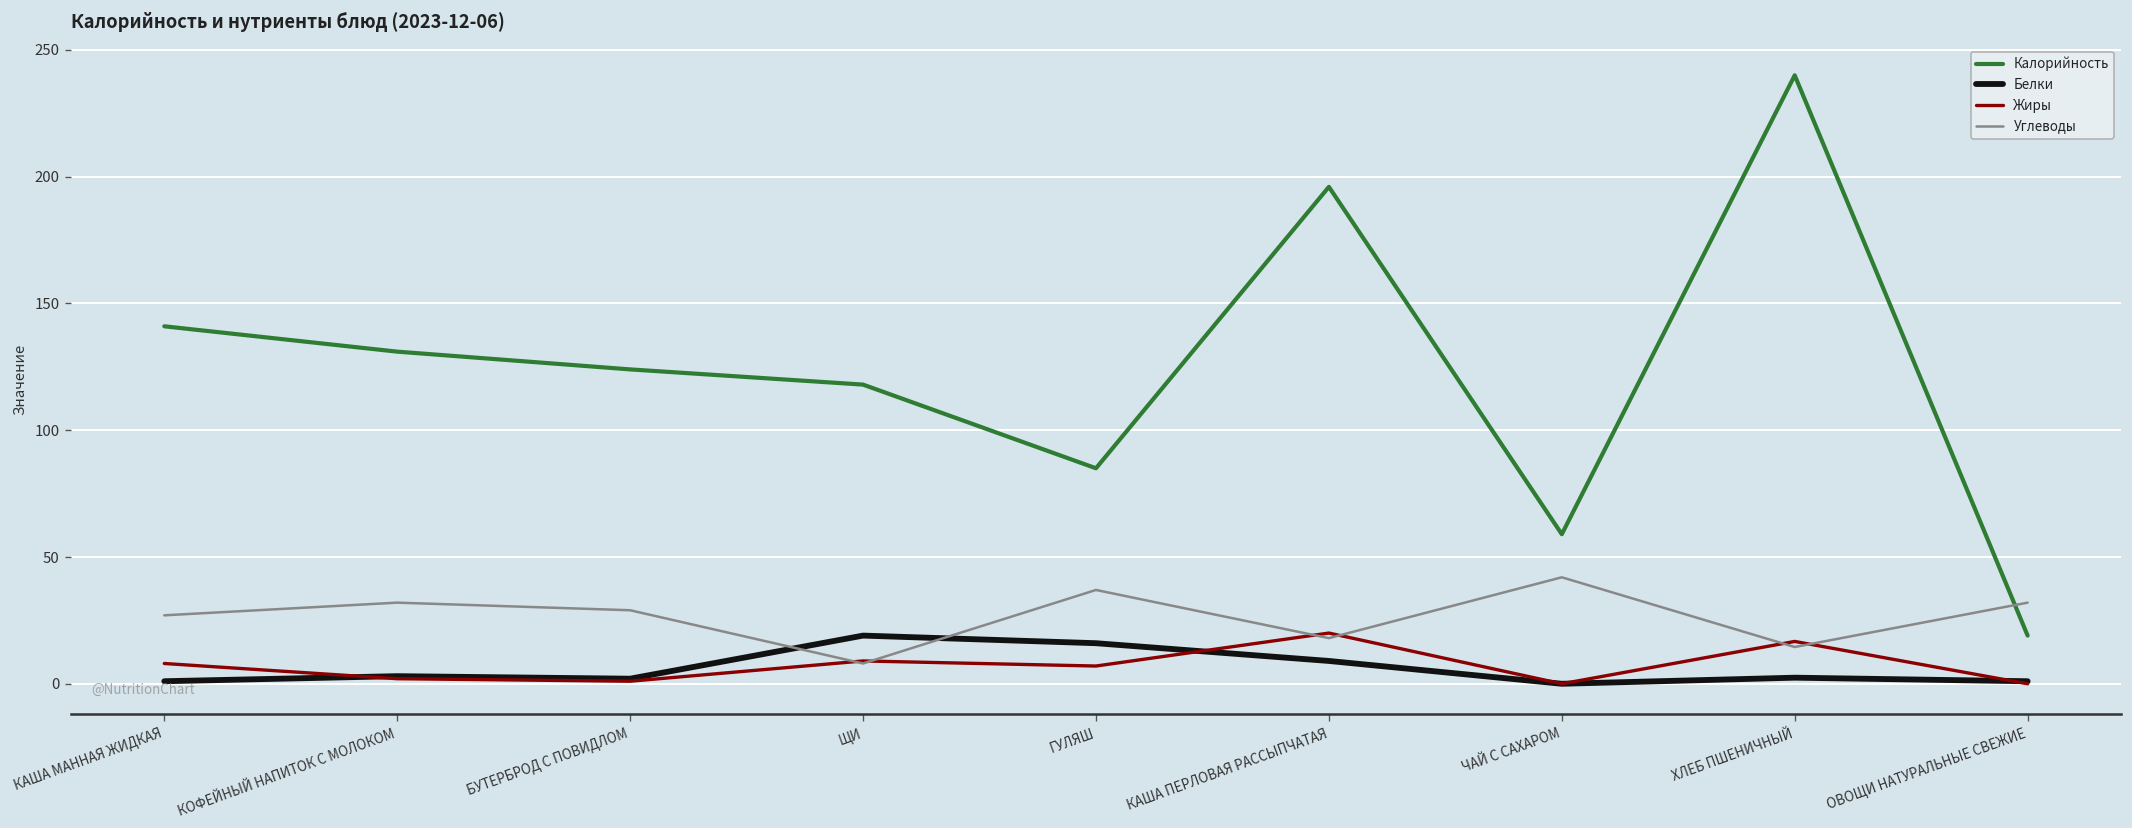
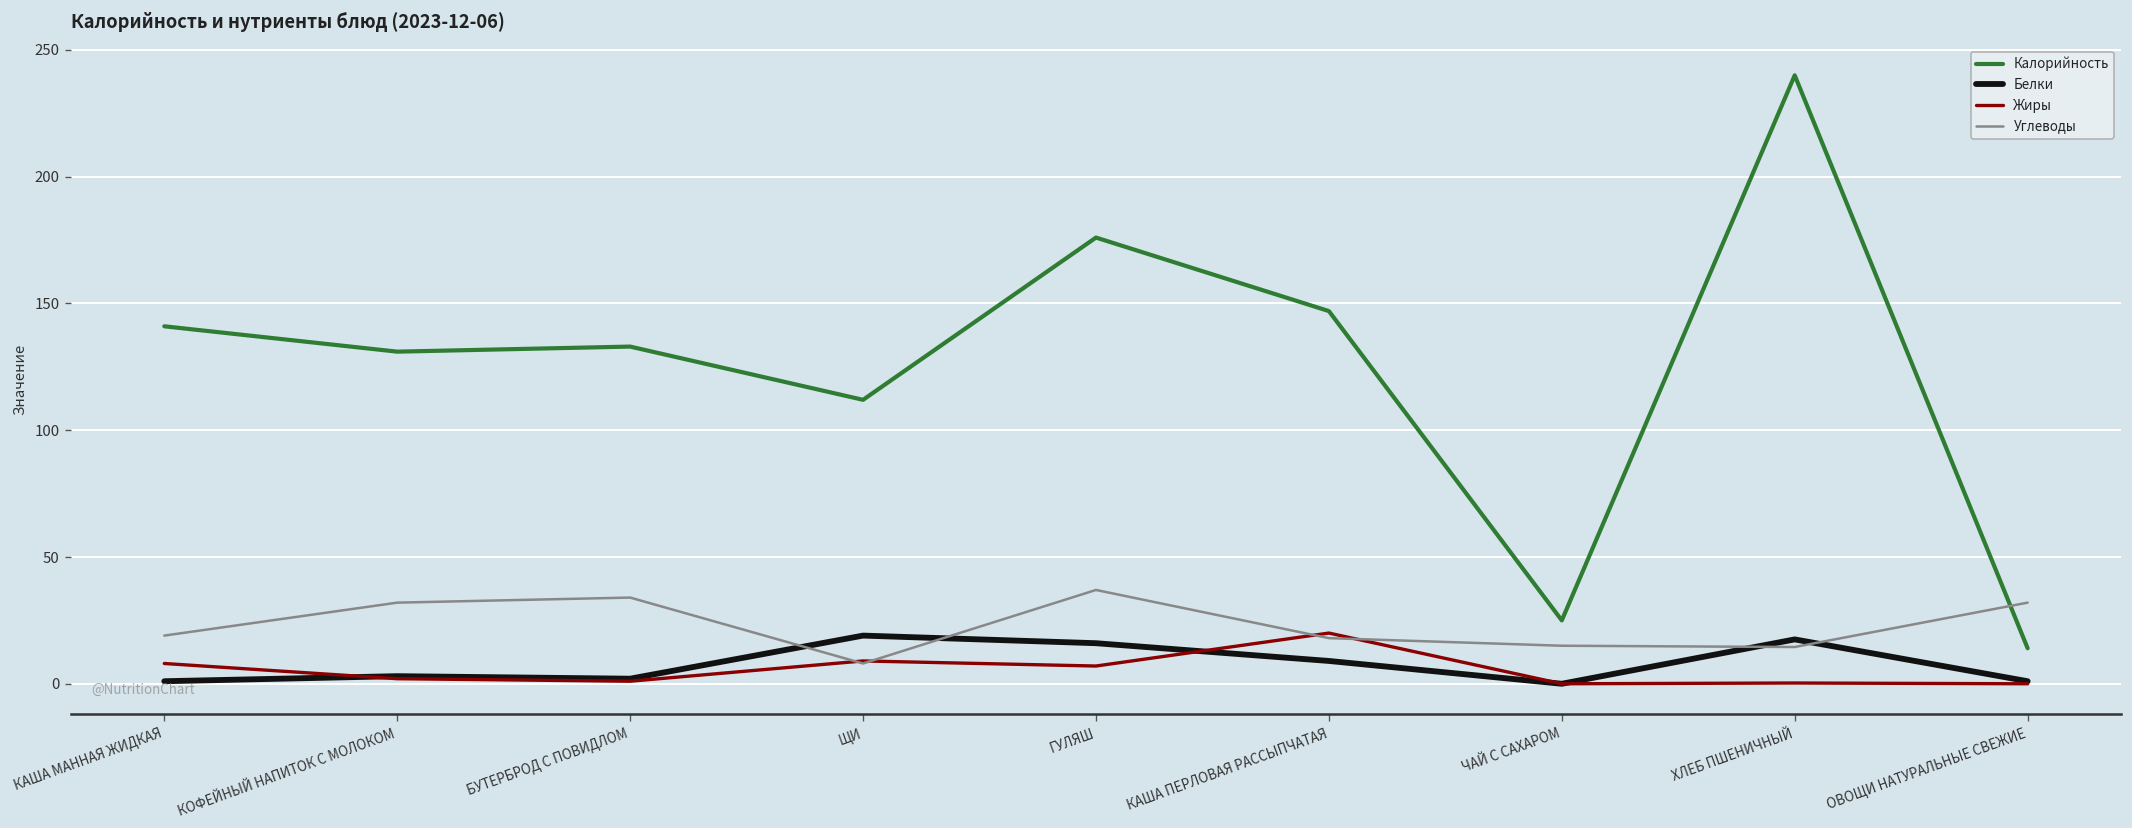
  {
    "Калорийность": {
      "КАША МАННАЯ ЖИДКАЯ": 141,
      "КОФЕЙНЫЙ НАПИТОК С МОЛОКОМ": 131,
-     "БУТЕРБРОД С ПОВИДЛОМ": 124,
-     "ЩИ": 118,
-     "ГУЛЯШ": 85,
-     "КАША ПЕРЛОВАЯ РАССЫПЧАТАЯ": 196,
-     "ЧАЙ С САХАРОМ": 59,
+     "БУТЕРБРОД С ПОВИДЛОМ": 133,
+     "ЩИ": 112,
+     "ГУЛЯШ": 176,
+     "КАША ПЕРЛОВАЯ РАССЫПЧАТАЯ": 147,
+     "ЧАЙ С САХАРОМ": 25,
      "ХЛЕБ ПШЕНИЧНЫЙ": 240,
-     "ОВОЩИ НАТУРАЛЬНЫЕ СВЕЖИЕ": 19
+     "ОВОЩИ НАТУРАЛЬНЫЕ СВЕЖИЕ": 14
    },
    "Белки": {
      "КАША МАННАЯ ЖИДКАЯ": 1,
      "ЩИ": 19,
      "ГУЛЯШ": 16,
      "КАША ПЕРЛОВАЯ РАССЫПЧАТАЯ": 9,
-     "ХЛЕБ ПШЕНИЧНЫЙ": 2
+     "ХЛЕБ ПШЕНИЧНЫЙ": 18
    },
    "Жиры": {
      "КАША МАННАЯ ЖИДКАЯ": 8,
      "ГУЛЯШ": 7,
      "КАША ПЕРЛОВАЯ РАССЫПЧАТАЯ": 20,
-     "ХЛЕБ ПШЕНИЧНЫЙ": 17
+     "ХЛЕБ ПШЕНИЧНЫЙ": 0
    },
    "Углеводы": {
-     "КАША МАННАЯ ЖИДКАЯ": 27,
+     "КАША МАННАЯ ЖИДКАЯ": 19,
      "КОФЕЙНЫЙ НАПИТОК С МОЛОКОМ": 32,
-     "БУТЕРБРОД С ПОВИДЛОМ": 29,
+     "БУТЕРБРОД С ПОВИДЛОМ": 34,
      "ГУЛЯШ": 37,
      "КАША ПЕРЛОВАЯ РАССЫПЧАТАЯ": 18,
-     "ЧАЙ С САХАРОМ": 42,
+     "ЧАЙ С САХАРОМ": 15,
      "ХЛЕБ ПШЕНИЧНЫЙ": 15,
      "ОВОЩИ НАТУРАЛЬНЫЕ СВЕЖИЕ": 32
    }
  }
